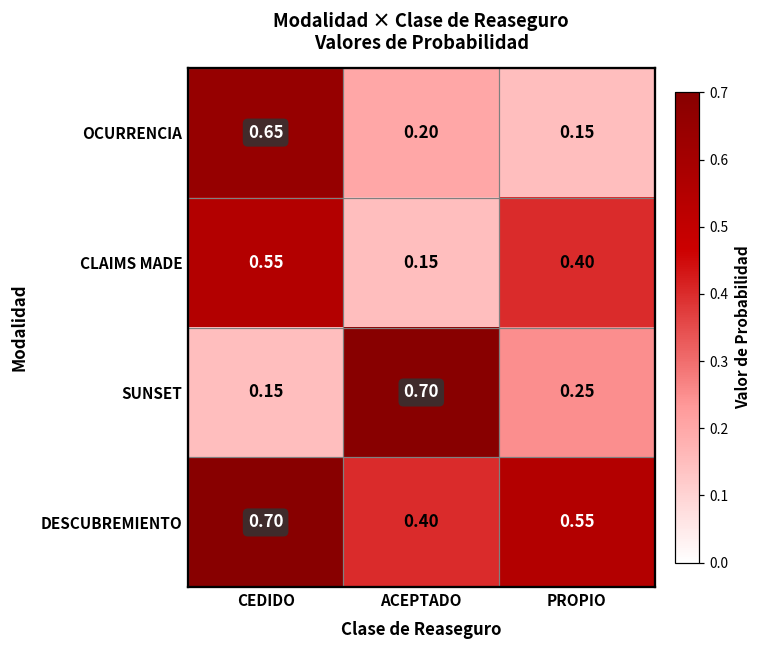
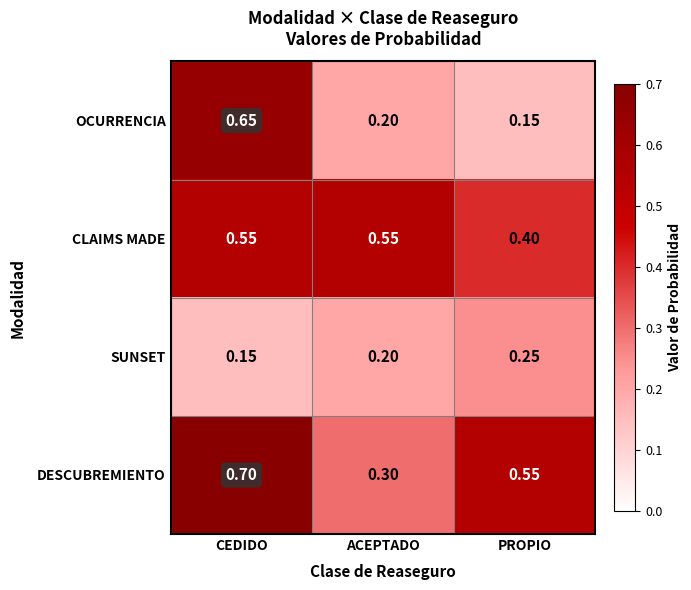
  {
    "CLAIMS MADE": {
-     "ACEPTADO": 0.15
+     "ACEPTADO": 0.55
    },
    "SUNSET": {
-     "ACEPTADO": 0.70
+     "ACEPTADO": 0.20
    },
    "DESCUBREMIENTO": {
-     "ACEPTADO": 0.40
+     "ACEPTADO": 0.30
    }
  }
